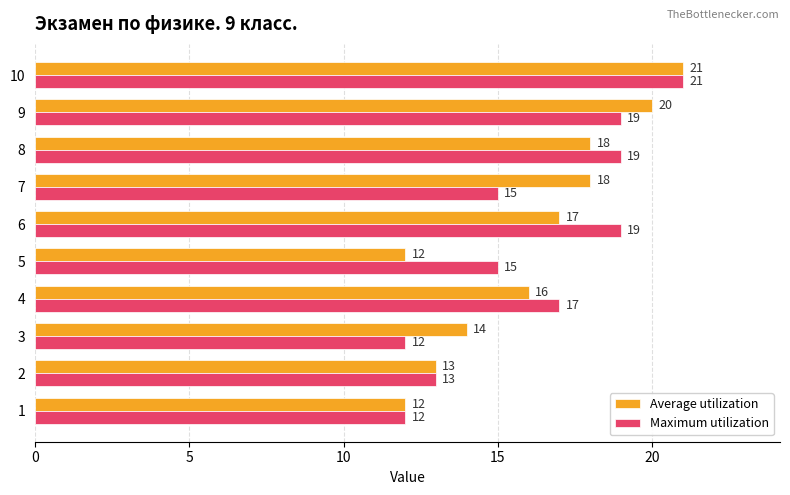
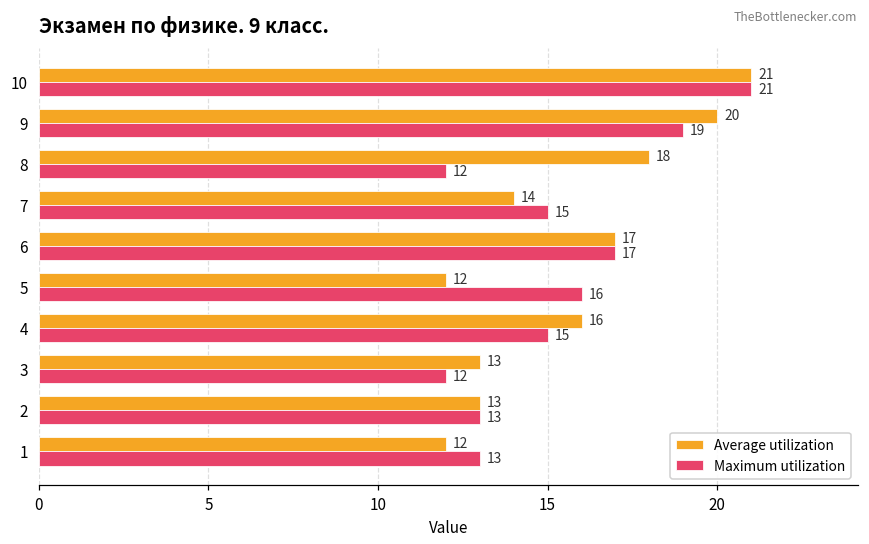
  {
    "Average utilization": {
      "10": 21,
      "9": 20,
      "8": 18,
-     "7": 18,
+     "7": 14,
      "6": 17,
      "5": 12,
      "4": 16,
-     "3": 14,
+     "3": 13,
      "2": 13,
      "1": 12
    },
    "Maximum utilization": {
      "10": 21,
      "9": 19,
-     "8": 19,
+     "8": 12,
      "7": 15,
-     "6": 19,
-     "5": 15,
-     "4": 17,
+     "6": 17,
+     "5": 16,
+     "4": 15,
      "3": 12,
      "2": 13,
-     "1": 12
+     "1": 13
    }
  }
